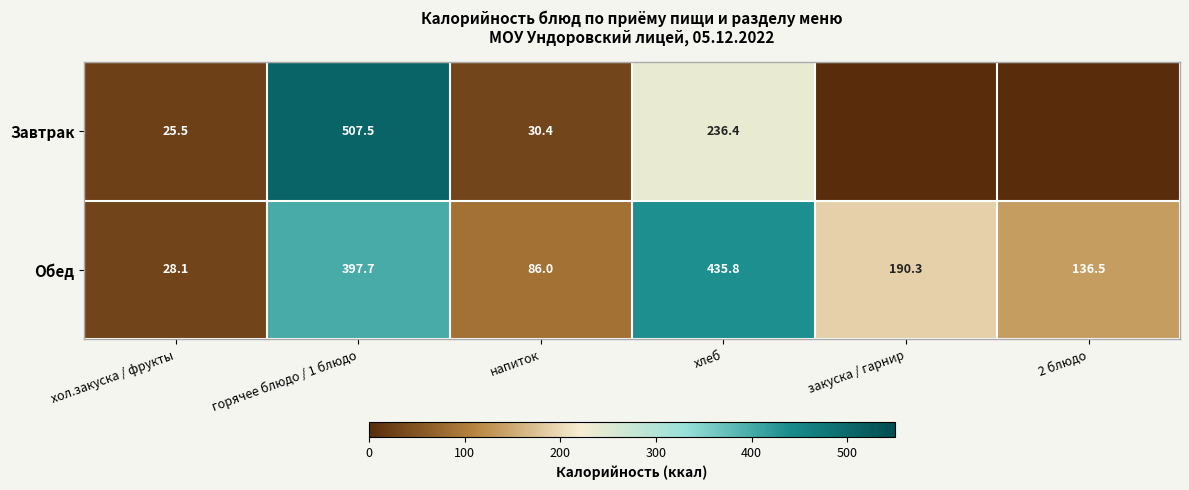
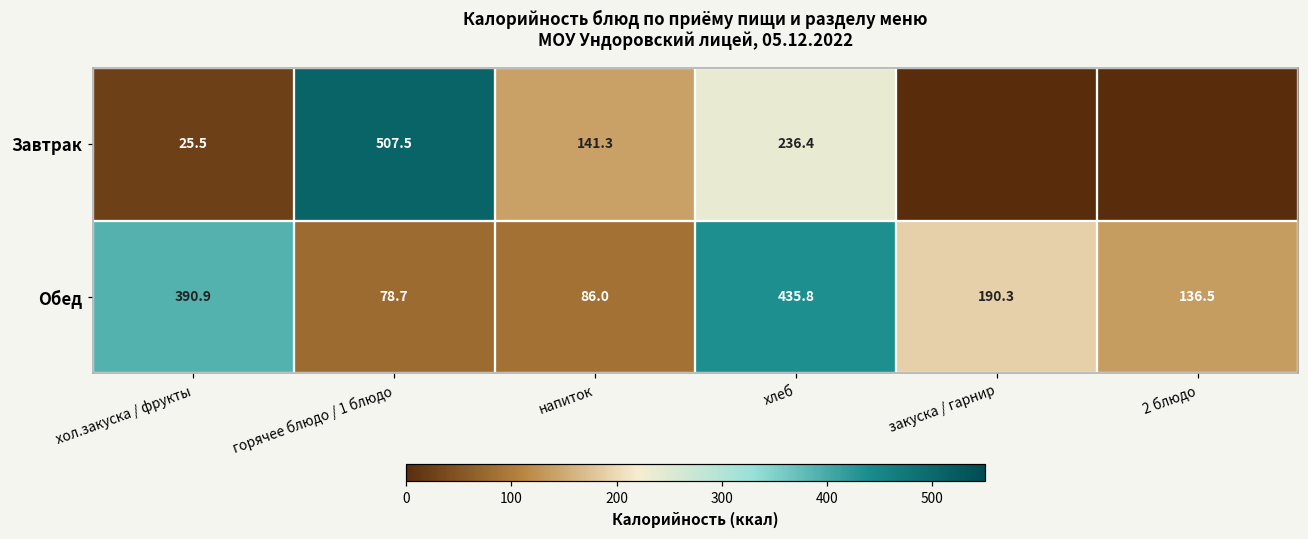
  {
    "Завтрак": {
      "хол.закуска / фрукты": 25.5,
      "горячее блюдо / 1 блюдо": 507.5,
-     "напиток": 30.4,
+     "напиток": 141.3,
      "хлеб": 236.4
    },
    "Обед": {
-     "хол.закуска / фрукты": 28.1,
-     "горячее блюдо / 1 блюдо": 397.7,
+     "хол.закуска / фрукты": 390.9,
+     "горячее блюдо / 1 блюдо": 78.7,
      "напиток": 86.0,
      "хлеб": 435.8,
      "закуска / гарнир": 190.3,
      "2 блюдо": 136.5
    }
  }
